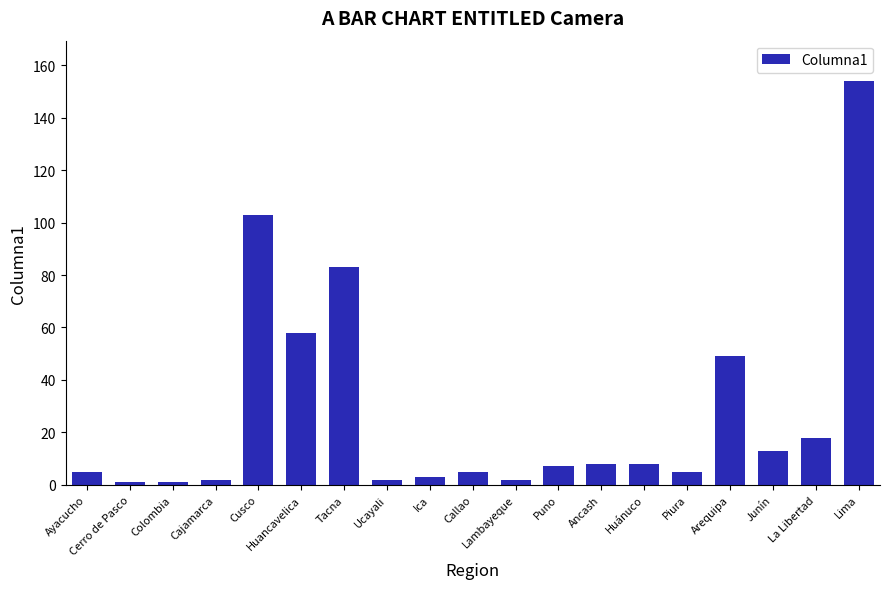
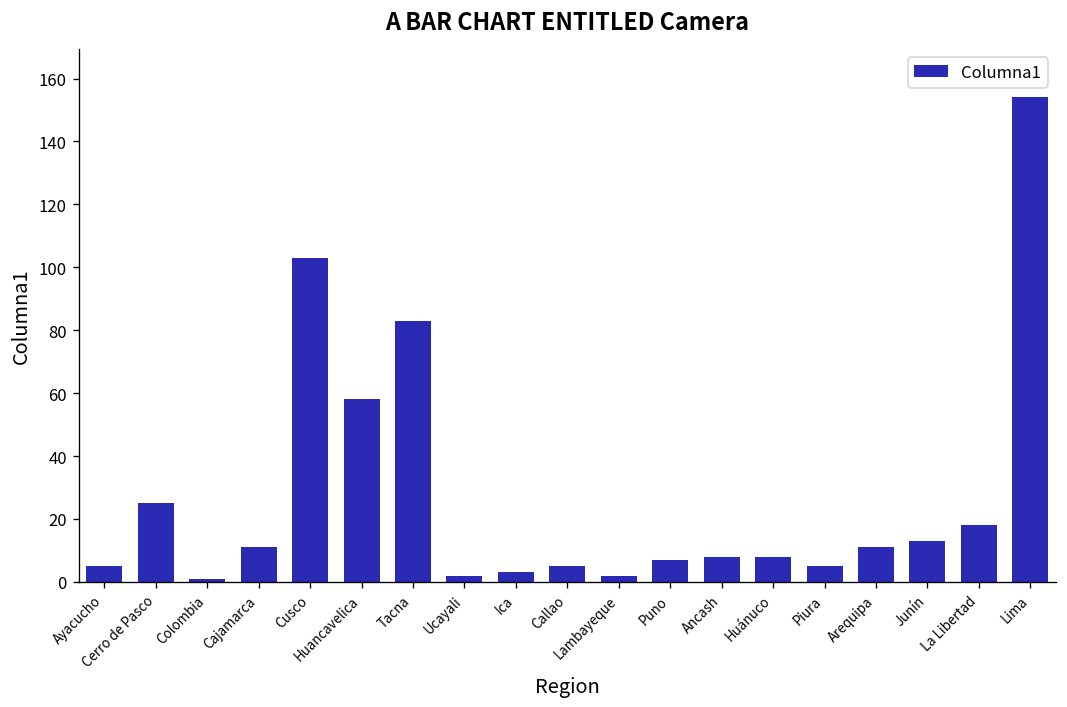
  {
    "Ayacucho": 5,
-   "Cerro de Pasco": 1,
+   "Cerro de Pasco": 25,
    "Colombia": 1,
-   "Cajamarca": 2,
+   "Cajamarca": 11,
    "Cusco": 103,
    "Huancavelica": 58,
    "Tacna": 83,
    "Ucayali": 2,
    "Ica": 3,
    "Callao": 5,
    "Lambayeque": 2,
    "Puno": 7,
    "Ancash": 8,
    "Huánuco": 8,
    "Piura": 5,
-   "Arequipa": 49,
+   "Arequipa": 11,
    "Junín": 13,
    "La Libertad": 18,
    "Lima": 154
  }
